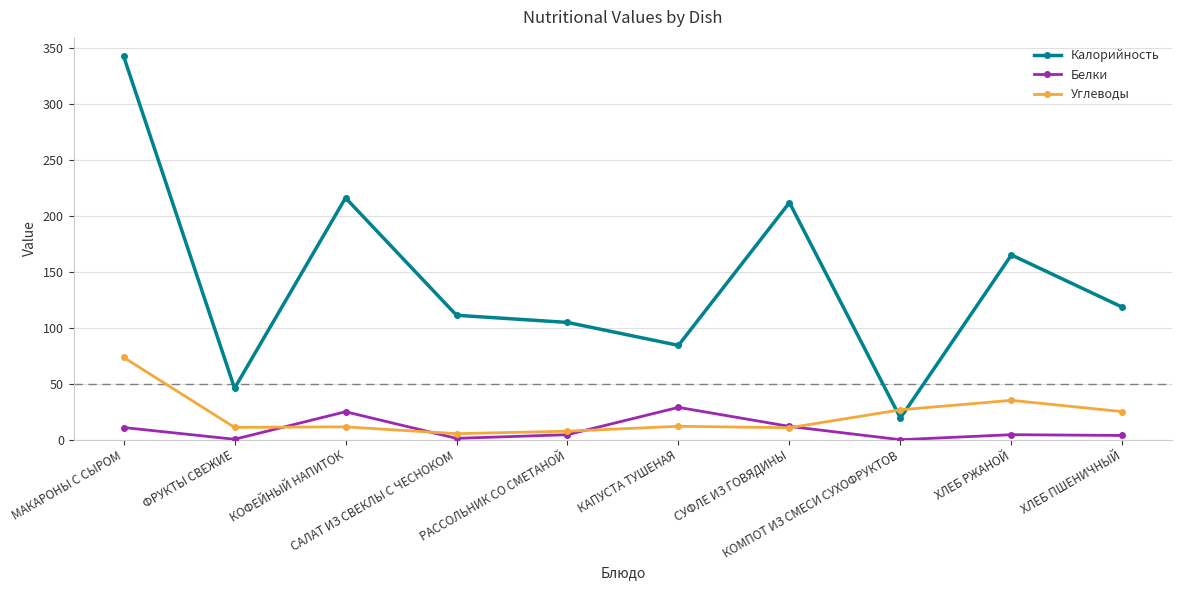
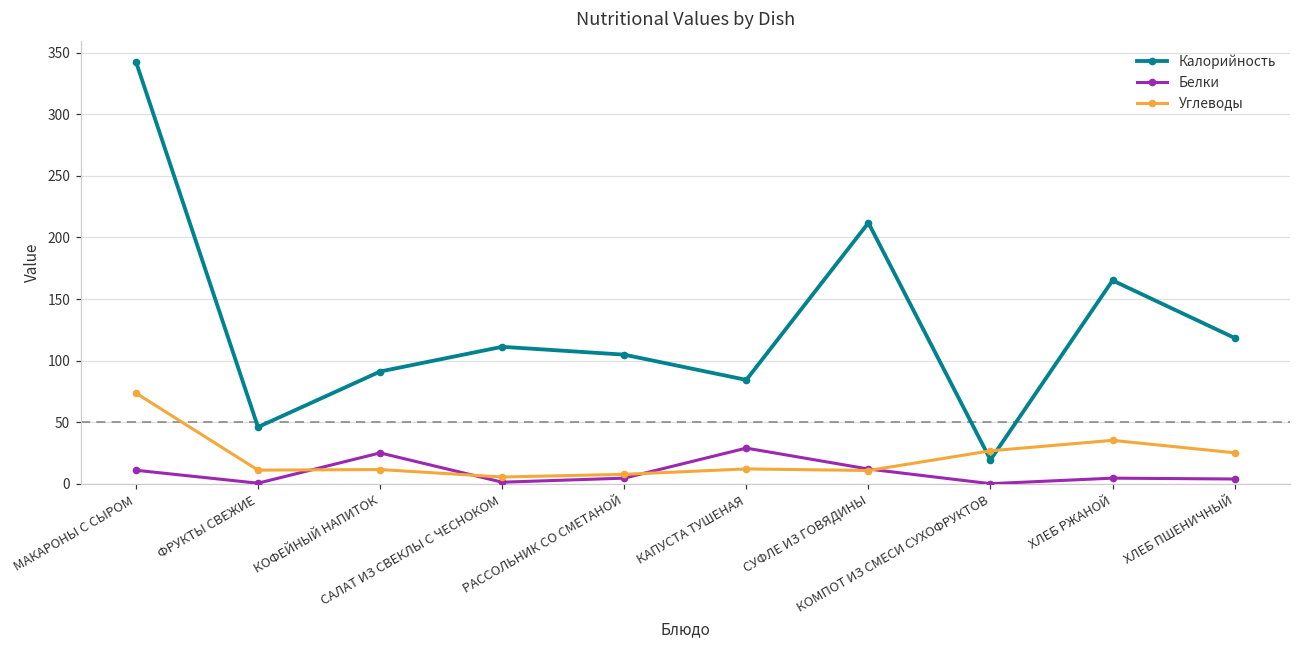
  {
    "Калорийность": {
      "МАКАРОНЫ С СЫРОМ": 343,
      "ФРУКТЫ СВЕЖИЕ": 46,
-     "КОФЕЙНЫЙ НАПИТОК": 216,
+     "КОФЕЙНЫЙ НАПИТОК": 91,
      "САЛАТ ИЗ СВЕКЛЫ С ЧЕСНОКОМ": 111,
      "РАССОЛЬНИК СО СМЕТАНОЙ": 105,
      "КАПУСТА ТУШЕНАЯ": 84,
      "СУФЛЕ ИЗ ГОВЯДИНЫ": 212,
      "КОМПОТ ИЗ СМЕСИ СУХОФРУКТОВ": 19,
      "ХЛЕБ РЖАНОЙ": 165,
      "ХЛЕБ ПШЕНИЧНЫЙ": 118
    },
    "Белки": {
      "МАКАРОНЫ С СЫРОМ": 11,
      "ФРУКТЫ СВЕЖИЕ": 0,
      "КОФЕЙНЫЙ НАПИТОК": 25,
      "САЛАТ ИЗ СВЕКЛЫ С ЧЕСНОКОМ": 1,
      "РАССОЛЬНИК СО СМЕТАНОЙ": 5,
      "КАПУСТА ТУШЕНАЯ": 29,
      "КОМПОТ ИЗ СМЕСИ СУХОФРУКТОВ": 0,
      "ХЛЕБ РЖАНОЙ": 5,
      "ХЛЕБ ПШЕНИЧНЫЙ": 4
    },
    "Углеводы": {
      "МАКАРОНЫ С СЫРОМ": 74,
      "ФРУКТЫ СВЕЖИЕ": 11,
      "КОФЕЙНЫЙ НАПИТОК": 12,
      "САЛАТ ИЗ СВЕКЛЫ С ЧЕСНОКОМ": 5,
      "РАССОЛЬНИК СО СМЕТАНОЙ": 8,
      "КАПУСТА ТУШЕНАЯ": 12,
      "КОМПОТ ИЗ СМЕСИ СУХОФРУКТОВ": 27,
      "ХЛЕБ РЖАНОЙ": 35,
      "ХЛЕБ ПШЕНИЧНЫЙ": 25
    }
  }
